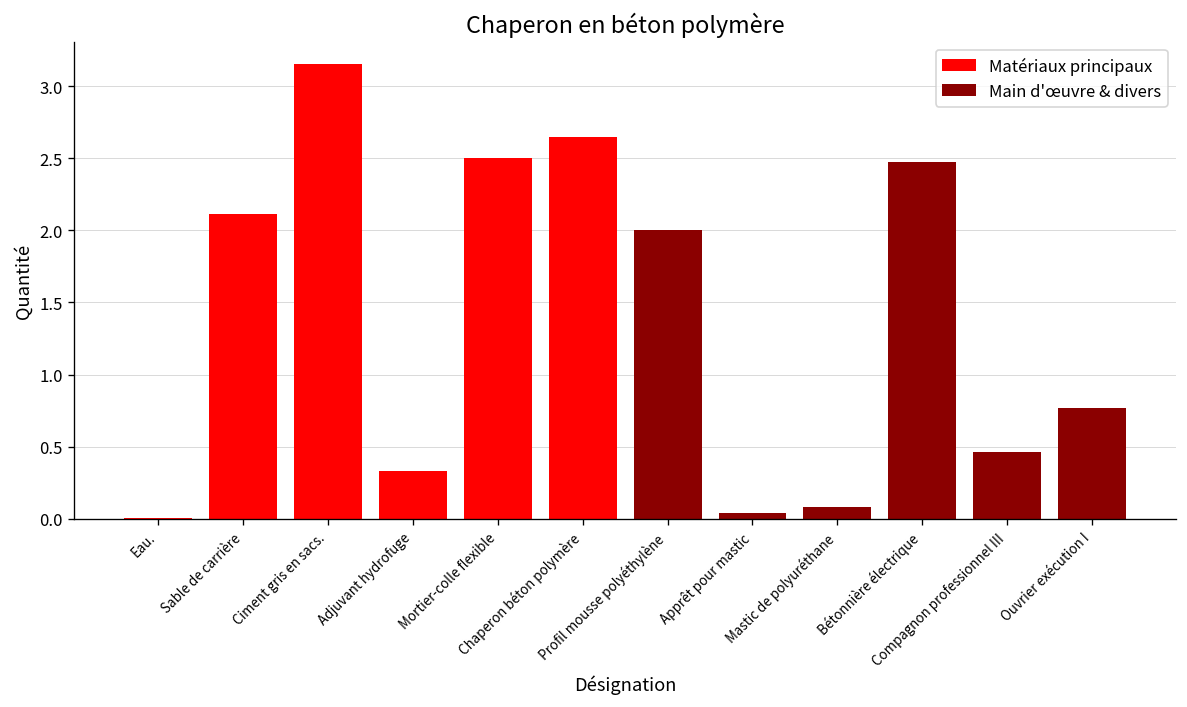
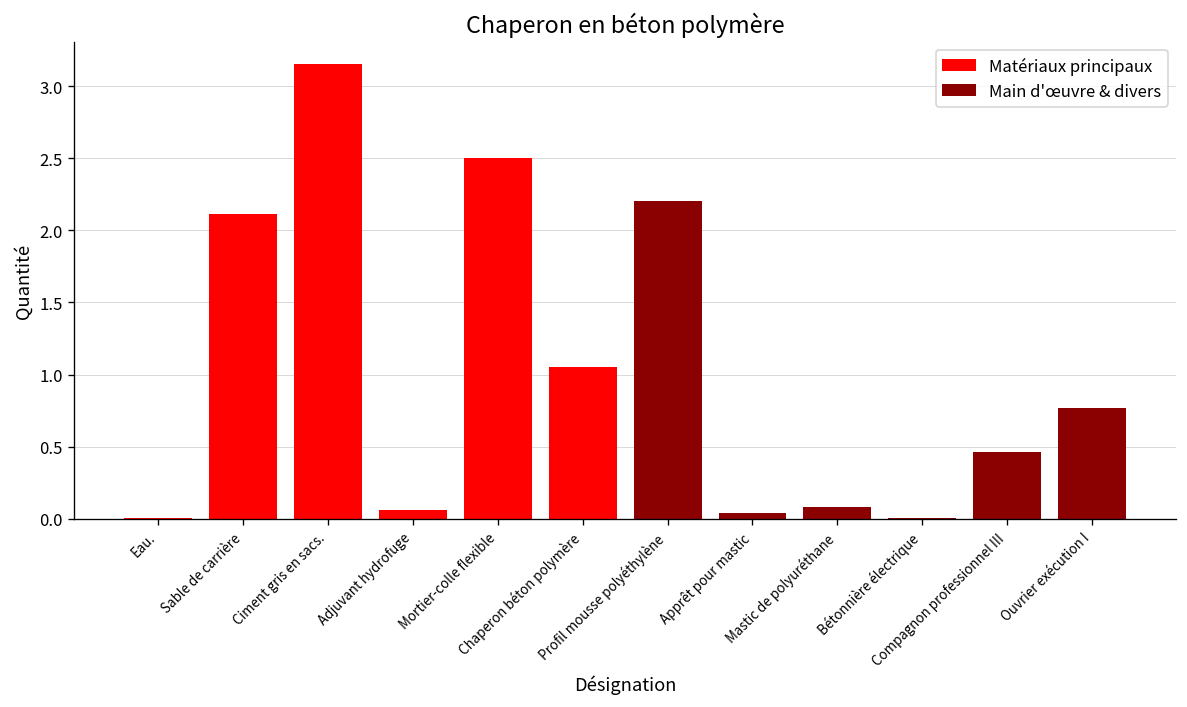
  {
    "Matériaux principaux": {
      "Sable de carrière": 2.11,
      "Ciment gris en sacs.": 3.15,
-     "Adjuvant hydrofuge": 0.33,
+     "Adjuvant hydrofuge": 0.06,
      "Mortier-colle flexible": 2.50,
-     "Chaperon béton polymère": 2.65
+     "Chaperon béton polymère": 1.05
    },
    "Main d'œuvre & divers": {
-     "Profil mousse polyéthylène": 2.0,
+     "Profil mousse polyéthylène": 2.2,
      "Apprêt pour mastic": 0.04,
      "Mastic de polyuréthane": 0.08,
-     "Bétonnière électrique": 2.48,
+     "Bétonnière électrique": 0.01,
      "Compagnon professionnel III": 0.46,
      "Ouvrier exécution I": 0.77
    }
  }
